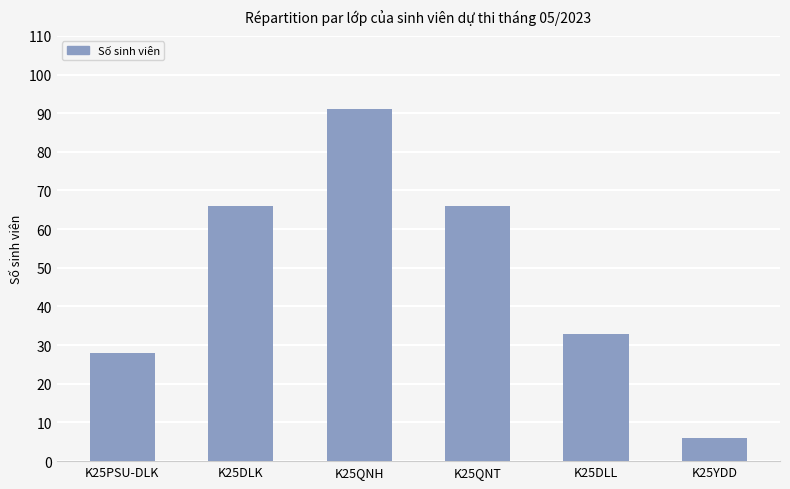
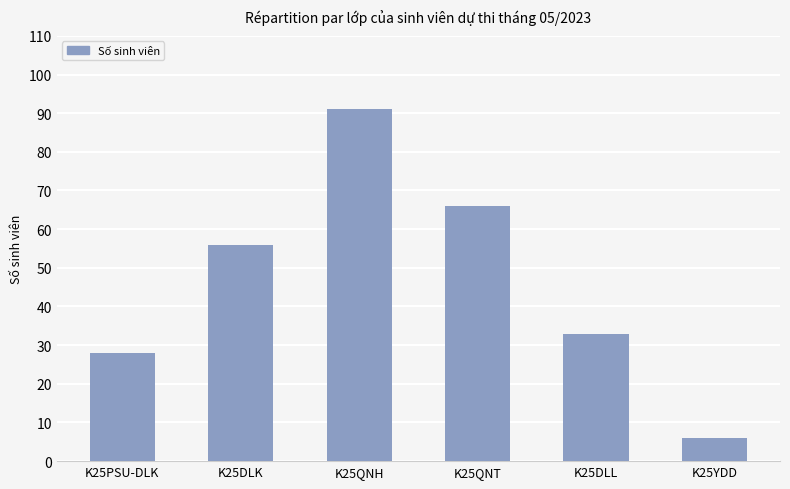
  {
    "K25PSU-DLK": 28,
-   "K25DLK": 66,
+   "K25DLK": 56,
    "K25QNH": 91,
    "K25QNT": 66,
    "K25DLL": 33,
    "K25YDD": 6
  }
